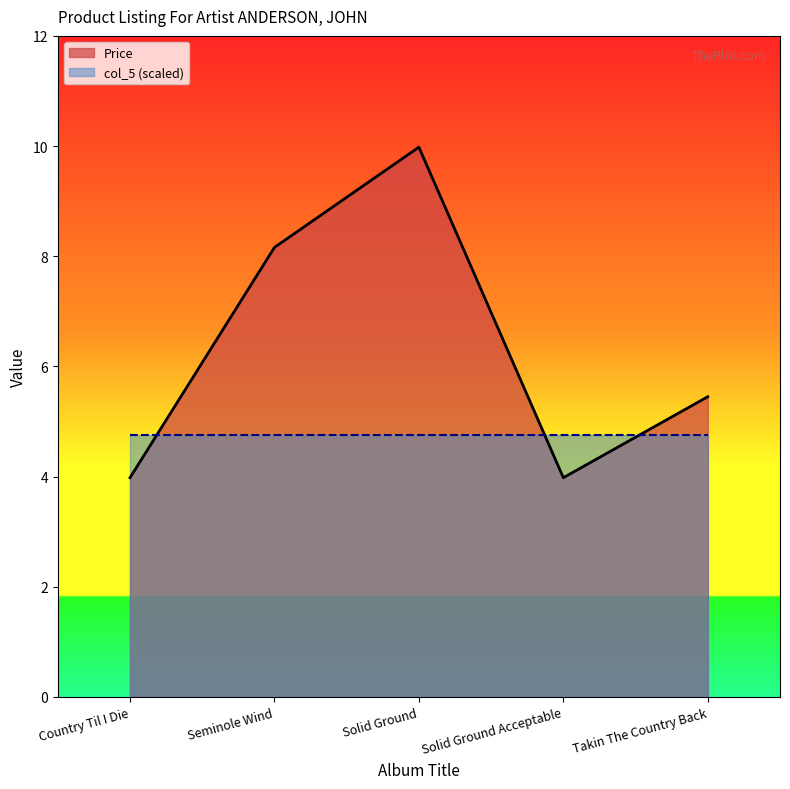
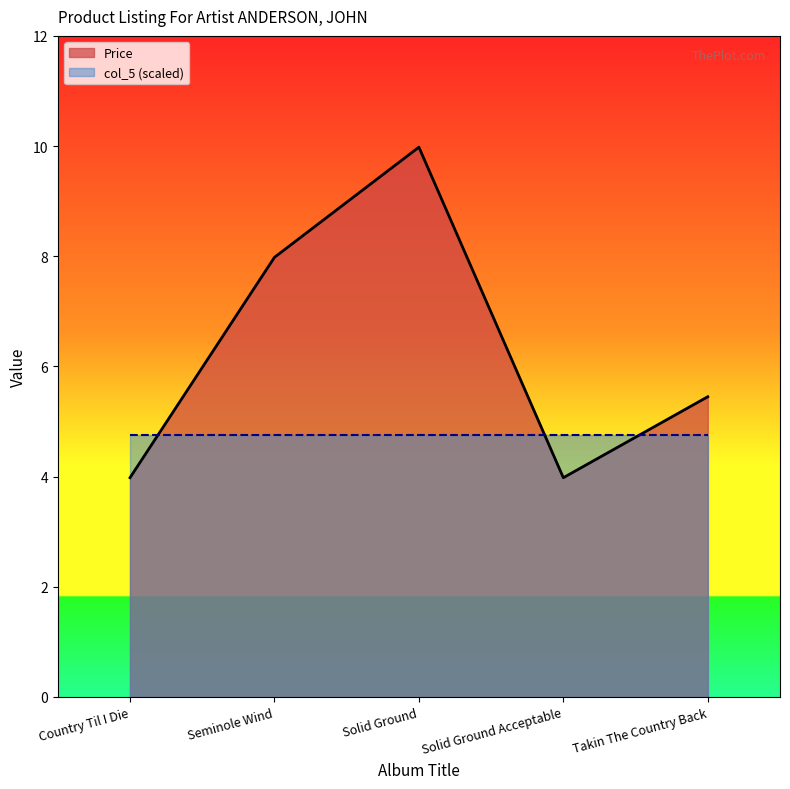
  {
    "Price": {
      "Country Til I Die": 4.0,
-     "Seminole Wind": 8.2,
+     "Seminole Wind": 8.0,
      "Solid Ground": 10.0,
      "Solid Ground Acceptable": 4.0,
      "Takin The Country Back": 5.5
    },
    "col_5 (scaled)": {
      "Country Til I Die": 4.8,
      "Seminole Wind": 4.8,
      "Solid Ground": 4.8,
      "Solid Ground Acceptable": 4.8,
      "Takin The Country Back": 4.8
    }
  }
